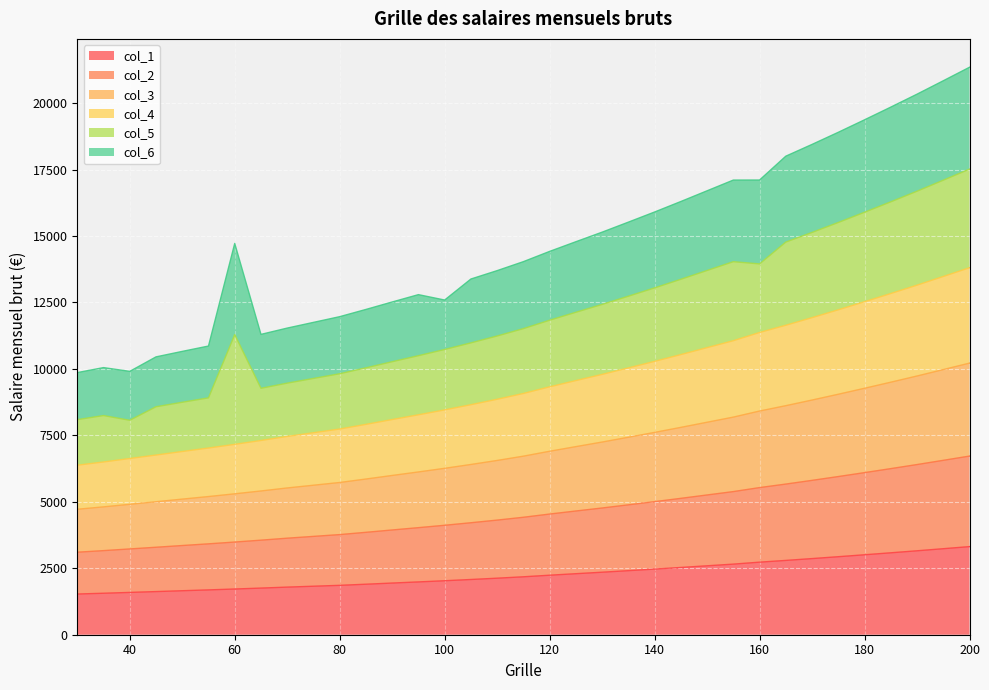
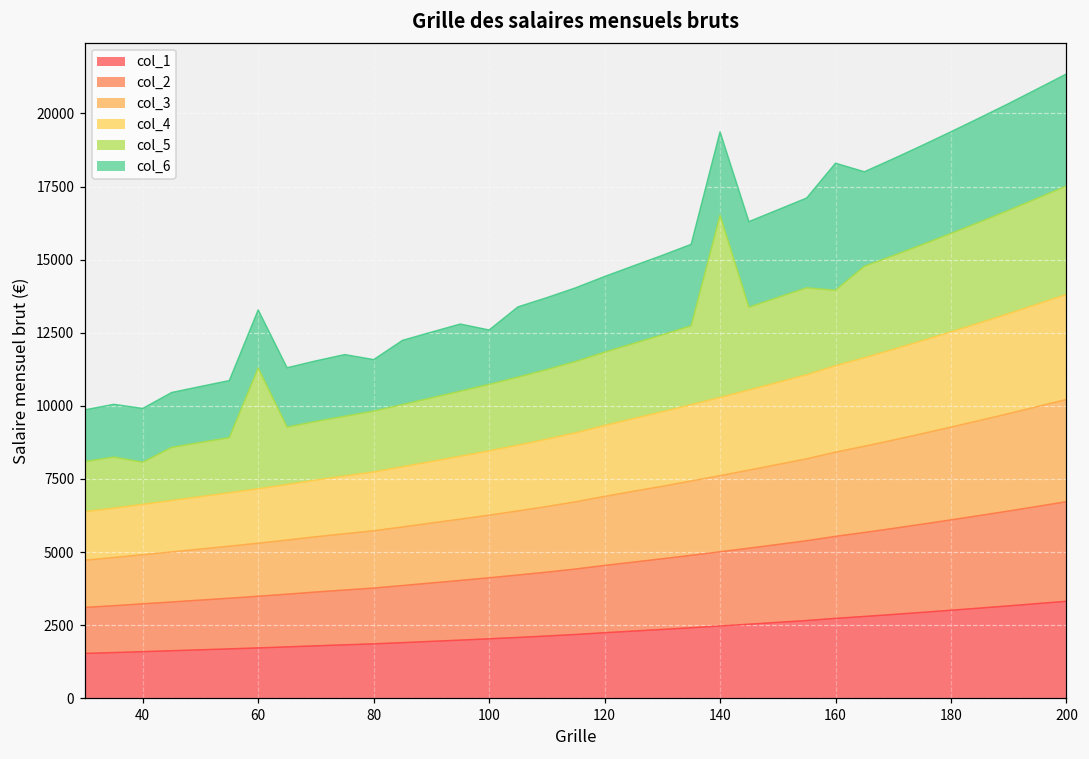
  {
    "col_5": {
      "40": 1400,
      "60": 4100,
      "80": 2100,
      "100": 2300,
      "120": 2500,
-     "140": 2800,
+     "140": 6200,
      "160": 2600,
      "180": 3400,
      "200": 3700
    },
    "col_6": {
      "40": 1800,
-     "60": 3400,
-     "80": 2100,
+     "60": 2000,
+     "80": 1800,
      "100": 1900,
      "120": 2600,
      "140": 2900,
-     "160": 3200,
+     "160": 4300,
      "180": 3500,
      "200": 3800
    }
  }
